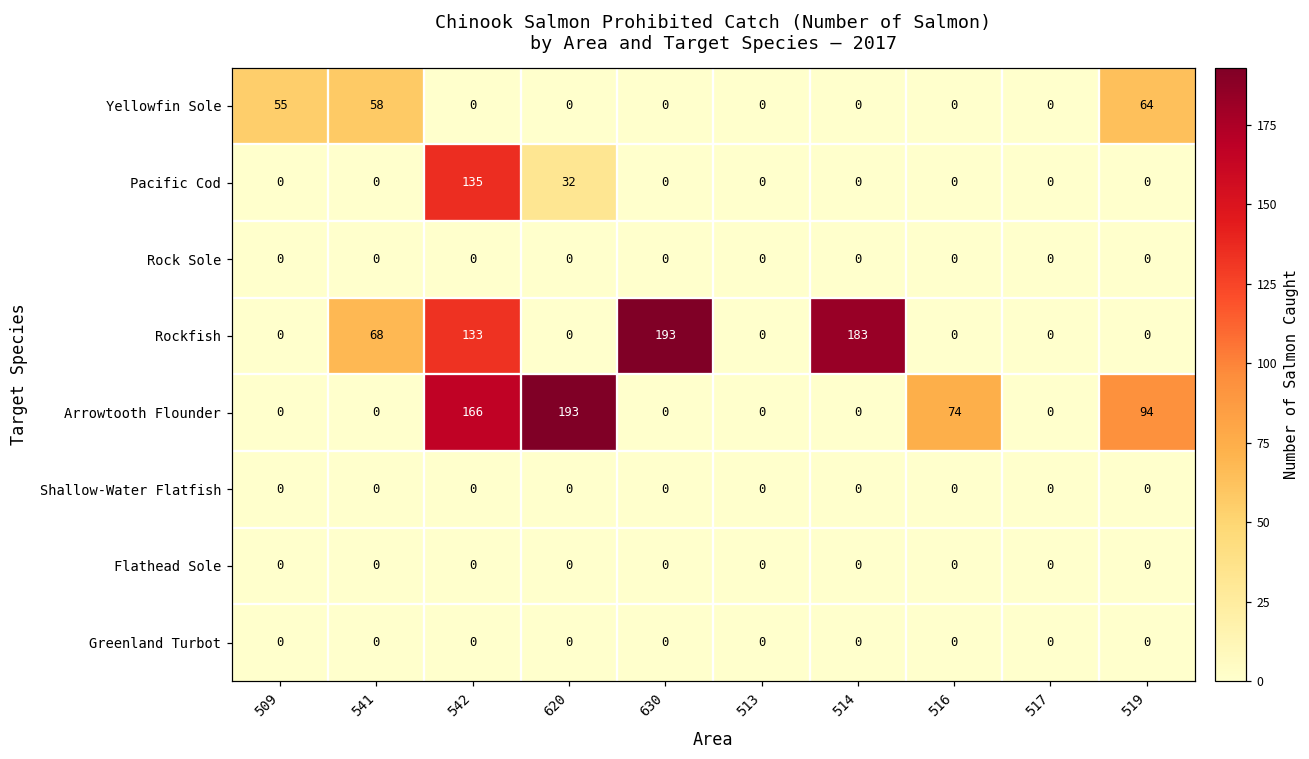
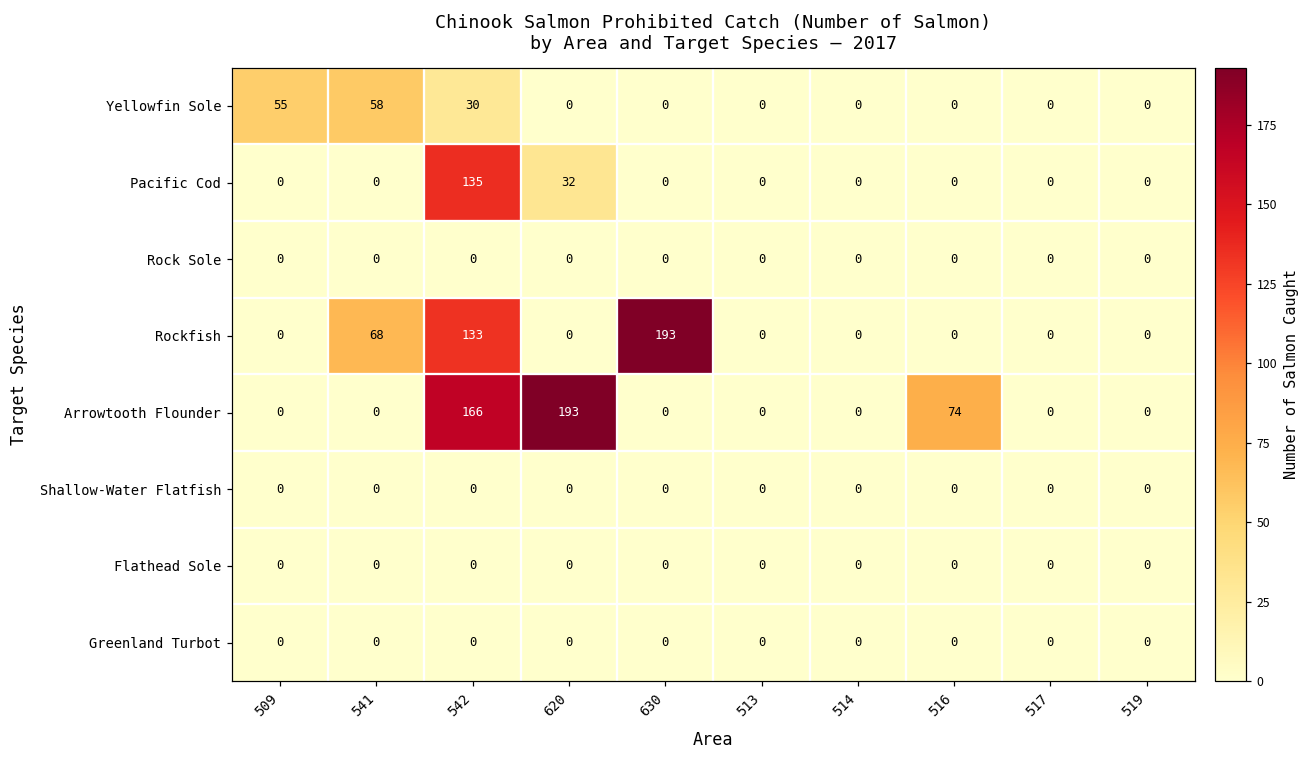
  {
    "Yellowfin Sole": {
      "509": 55,
      "541": 58,
-     "542": 0,
+     "542": 30,
      "620": 0,
      "630": 0,
      "513": 0,
      "514": 0,
      "516": 0,
      "517": 0,
-     "519": 64
+     "519": 0
    },
    "Pacific Cod": {
      "509": 0,
      "541": 0,
      "542": 135,
      "620": 32,
      "630": 0,
      "513": 0,
      "514": 0,
      "516": 0,
      "517": 0,
      "519": 0
    },
    "Rock Sole": {
      "509": 0,
      "541": 0,
      "542": 0,
      "620": 0,
      "630": 0,
      "513": 0,
      "514": 0,
      "516": 0,
      "517": 0,
      "519": 0
    },
    "Rockfish": {
      "509": 0,
      "541": 68,
      "542": 133,
      "620": 0,
      "630": 193,
      "513": 0,
-     "514": 183,
+     "514": 0,
      "516": 0,
      "517": 0,
      "519": 0
    },
    "Arrowtooth Flounder": {
      "509": 0,
      "541": 0,
      "542": 166,
      "620": 193,
      "630": 0,
      "513": 0,
      "514": 0,
      "516": 74,
      "517": 0,
-     "519": 94
+     "519": 0
    },
    "Shallow-Water Flatfish": {
      "509": 0,
      "541": 0,
      "542": 0,
      "620": 0,
      "630": 0,
      "513": 0,
      "514": 0,
      "516": 0,
      "517": 0,
      "519": 0
    },
    "Flathead Sole": {
      "509": 0,
      "541": 0,
      "542": 0,
      "620": 0,
      "630": 0,
      "513": 0,
      "514": 0,
      "516": 0,
      "517": 0,
      "519": 0
    },
    "Greenland Turbot": {
      "509": 0,
      "541": 0,
      "542": 0,
      "620": 0,
      "630": 0,
      "513": 0,
      "514": 0,
      "516": 0,
      "517": 0,
      "519": 0
    }
  }
